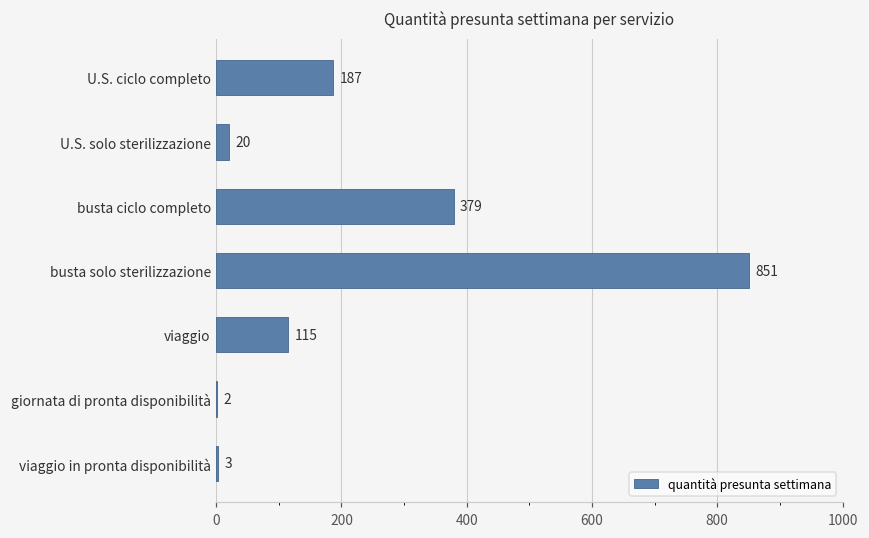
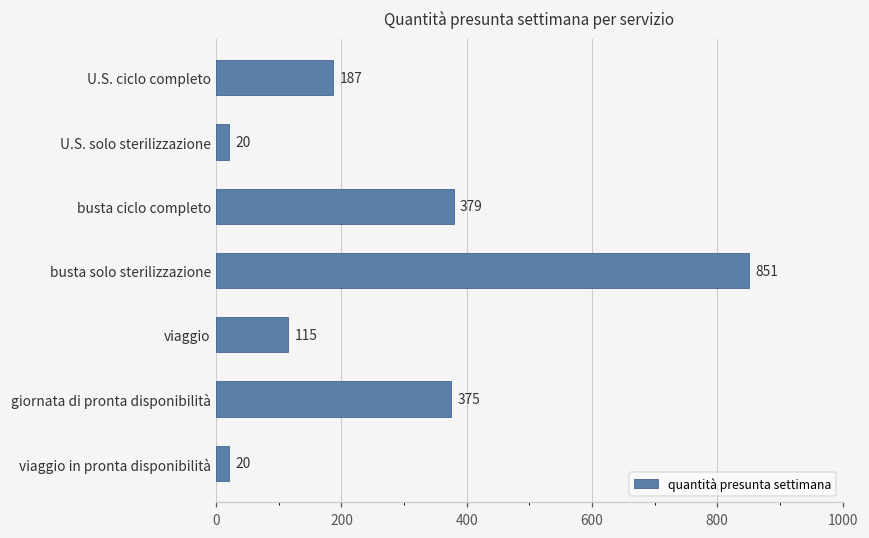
  {
    "U.S. ciclo completo": 187,
    "U.S. solo sterilizzazione": 20,
    "busta ciclo completo": 379,
    "busta solo sterilizzazione": 851,
    "viaggio": 115,
-   "giornata di pronta disponibilità": 2,
-   "viaggio in pronta disponibilità": 3
+   "giornata di pronta disponibilità": 375,
+   "viaggio in pronta disponibilità": 20
  }
